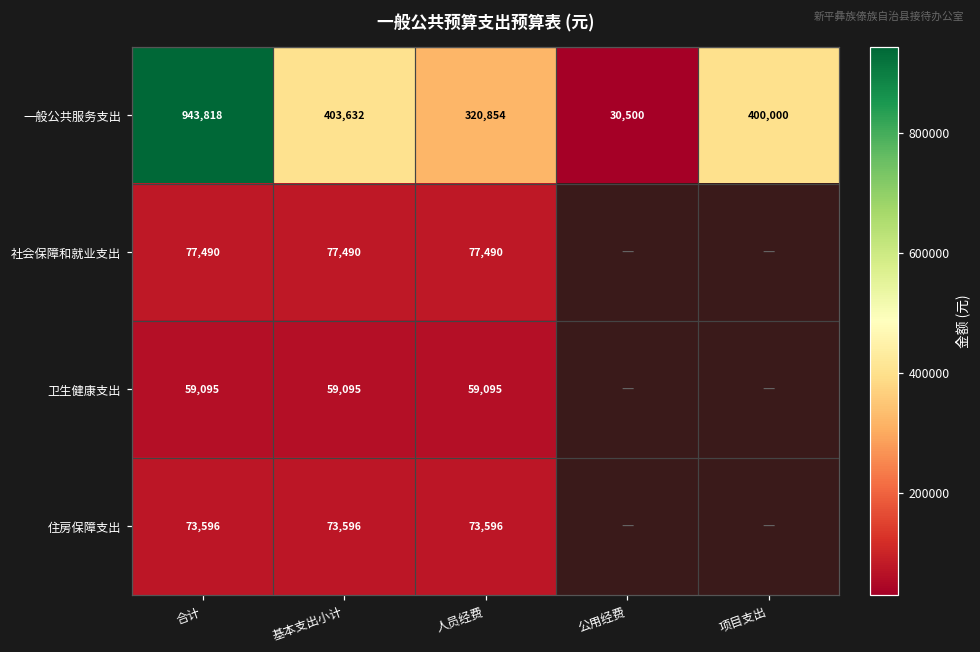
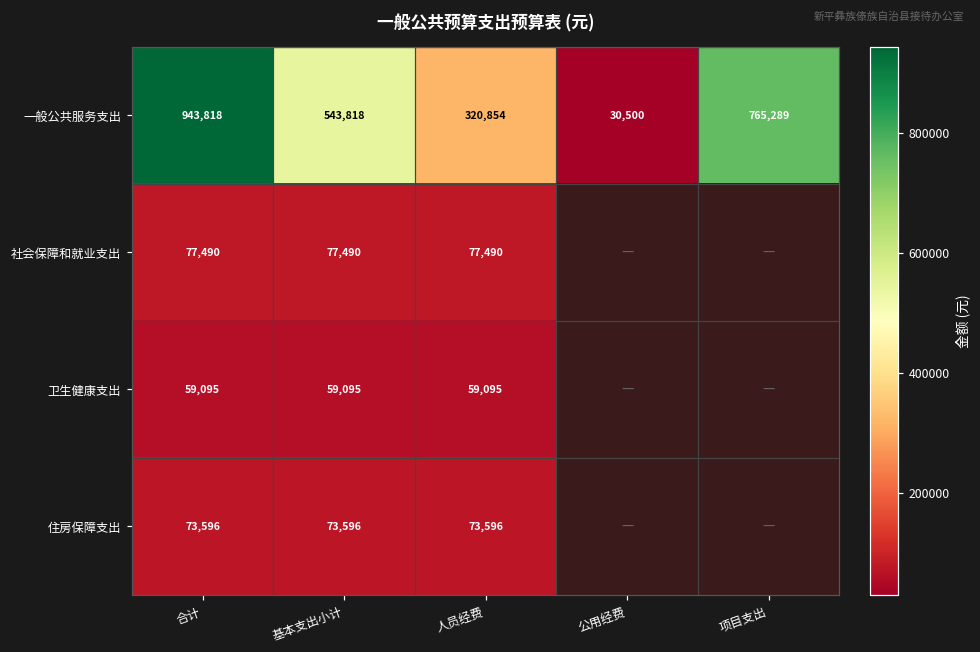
  {
    "一般公共服务支出": {
      "合计": "943,818",
-     "基本支出小计": "403,632",
+     "基本支出小计": "543,818",
      "人员经费": "320,854",
      "公用经费": "30,500",
-     "项目支出": "400,000"
+     "项目支出": "765,289"
    },
    "社会保障和就业支出": {
      "合计": "77,490",
      "基本支出小计": "77,490",
      "人员经费": "77,490"
    },
    "卫生健康支出": {
      "合计": "59,095",
      "基本支出小计": "59,095",
      "人员经费": "59,095"
    },
    "住房保障支出": {
      "合计": "73,596",
      "基本支出小计": "73,596",
      "人员经费": "73,596"
    }
  }
